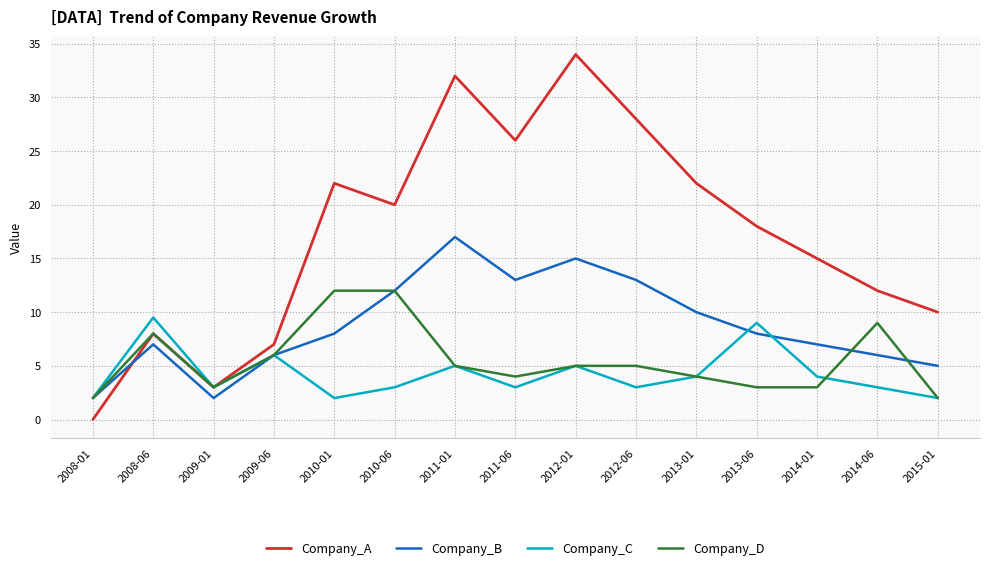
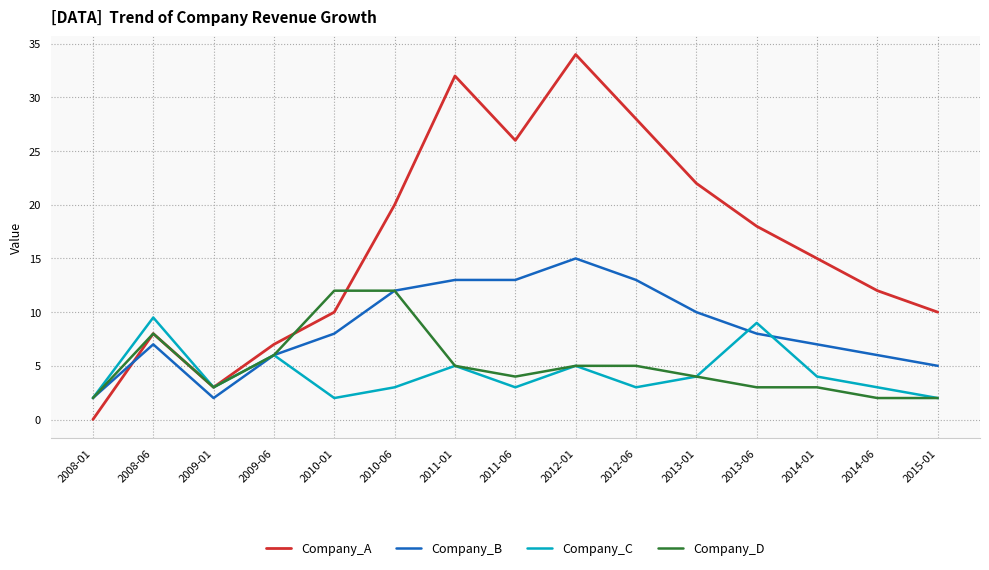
  {
    "Company_A": {
      "2008-01": 0,
      "2009-06": 7,
-     "2010-01": 22,
+     "2010-01": 10,
      "2010-06": 20,
      "2011-01": 32,
      "2011-06": 26,
      "2012-01": 34,
      "2012-06": 28,
      "2013-01": 22,
      "2013-06": 18,
      "2014-01": 15,
      "2014-06": 12,
      "2015-01": 10
    },
    "Company_B": {
      "2008-06": 7,
      "2009-01": 2,
      "2010-01": 8,
-     "2011-01": 17,
+     "2011-01": 13,
      "2011-06": 13,
      "2012-01": 15,
      "2012-06": 13,
      "2013-01": 10,
      "2013-06": 8,
      "2014-01": 7,
      "2014-06": 6,
      "2015-01": 5
    },
    "Company_C": {
      "2008-06": 9.5,
      "2010-01": 2,
      "2010-06": 3,
      "2011-06": 3,
      "2012-06": 3,
      "2013-06": 9,
      "2014-01": 4,
      "2014-06": 3
    },
    "Company_D": {
      "2010-01": 12,
      "2011-06": 4,
      "2012-06": 5,
      "2013-06": 3,
      "2014-01": 3,
-     "2014-06": 9
+     "2014-06": 2
    }
  }
